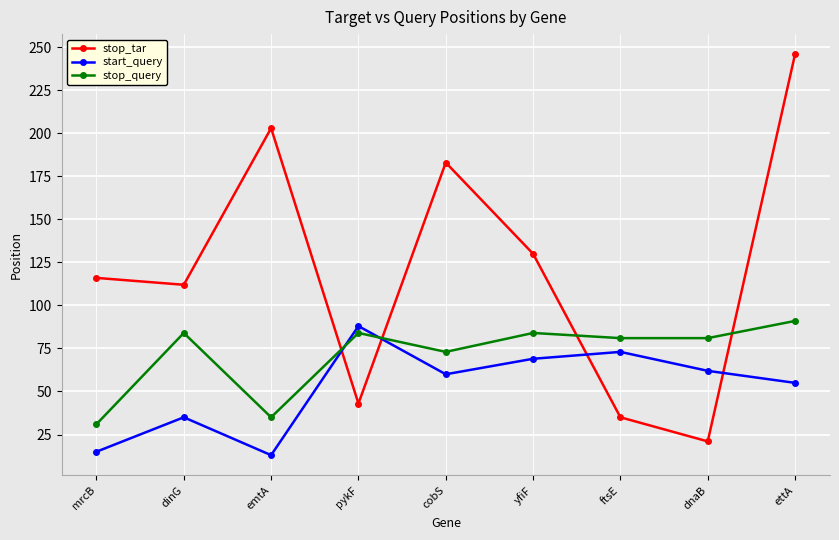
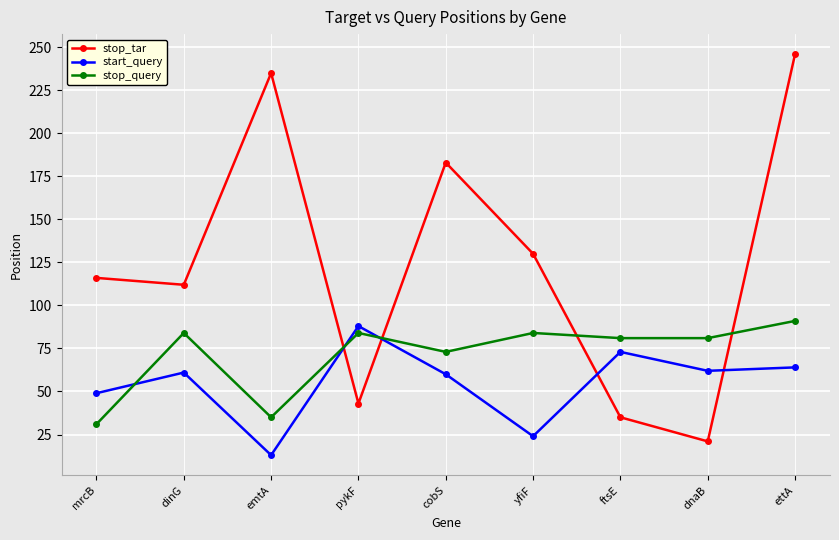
  {
    "stop_tar": {
      "mrcB": 116,
      "dinG": 112,
-     "emtA": 203,
+     "emtA": 235,
      "pykF": 43,
      "cobS": 183,
      "yfiF": 130,
      "ftsE": 35,
      "dnaB": 21,
      "ettA": 246
    },
    "start_query": {
-     "mrcB": 15,
-     "dinG": 35,
+     "mrcB": 49,
+     "dinG": 61,
      "emtA": 13,
      "pykF": 88,
      "cobS": 60,
-     "yfiF": 69,
+     "yfiF": 24,
      "ftsE": 73,
      "dnaB": 62,
-     "ettA": 55
+     "ettA": 64
    },
    "stop_query": {
      "mrcB": 31,
      "dinG": 84,
      "emtA": 35,
      "pykF": 84,
      "cobS": 73,
      "yfiF": 84,
      "ftsE": 81,
      "dnaB": 81,
      "ettA": 91
    }
  }
